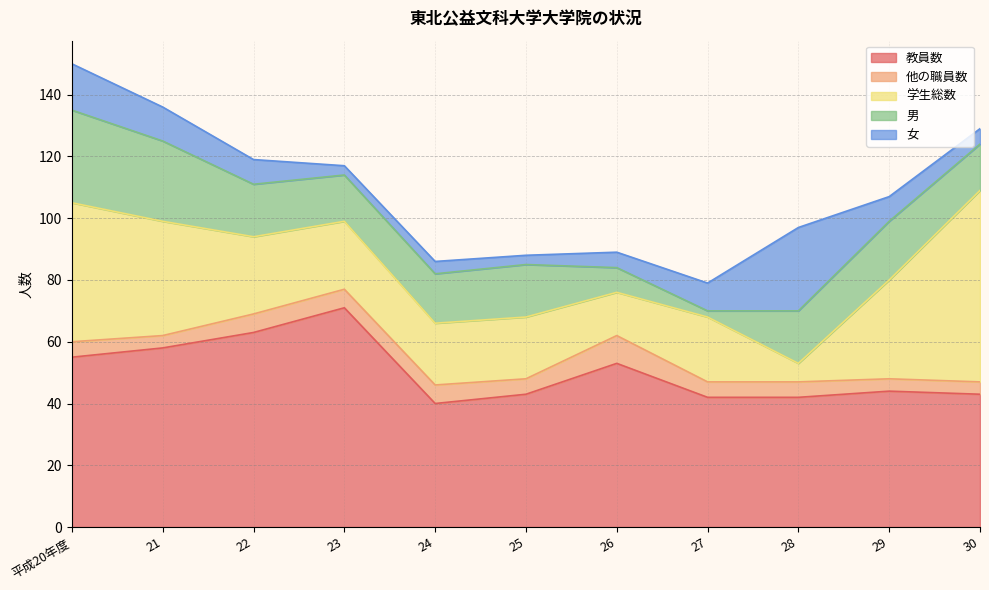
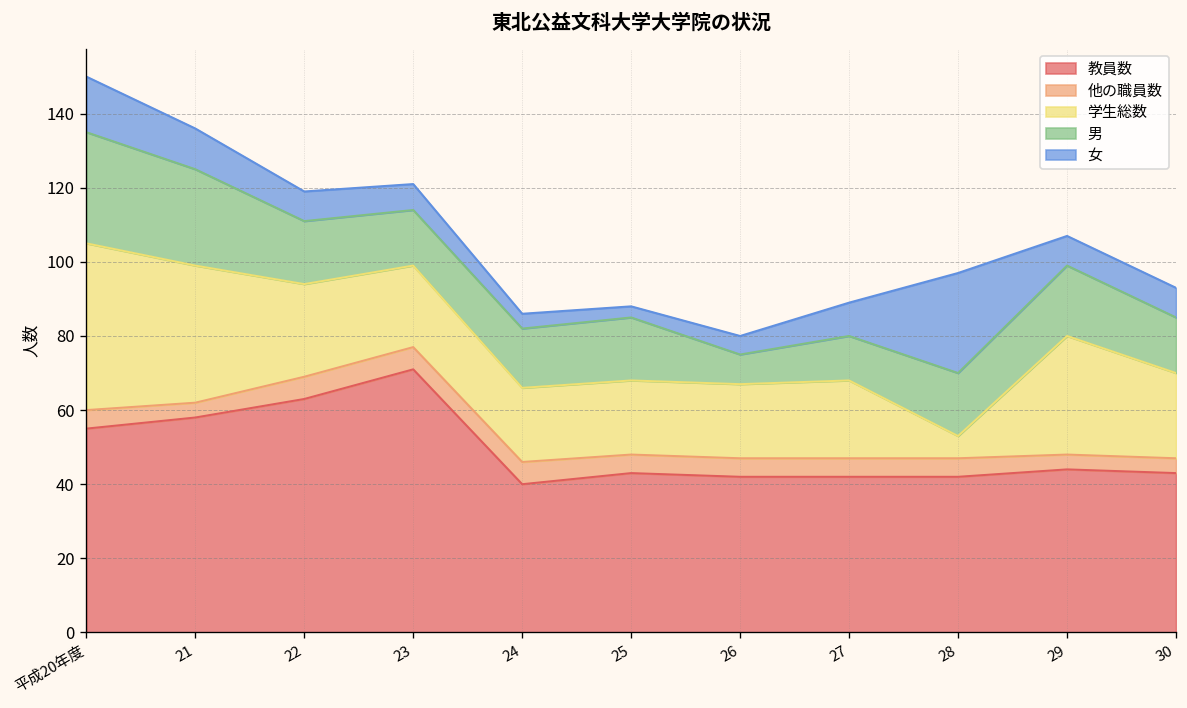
  {
    "教員数": {
      "平成20年度": 55,
      "21": 58,
      "22": 63,
      "23": 71,
      "24": 40,
      "25": 43,
-     "26": 53,
+     "26": 42,
      "27": 42,
      "28": 42,
      "29": 44,
      "30": 43
    },
    "他の職員数": {
      "平成20年度": 5,
      "21": 4,
      "22": 6,
      "23": 6,
      "24": 6,
      "25": 5,
-     "26": 9,
+     "26": 5,
      "27": 5,
      "28": 5,
      "29": 4,
      "30": 4
    },
    "学生総数": {
      "平成20年度": 45,
      "21": 37,
      "22": 25,
      "23": 22,
      "24": 20,
      "25": 20,
-     "26": 14,
+     "26": 20,
      "27": 21,
      "28": 6,
      "29": 32,
-     "30": 62
+     "30": 23
    },
    "男": {
      "平成20年度": 30,
      "21": 26,
      "22": 17,
      "23": 15,
      "24": 16,
      "25": 17,
      "26": 8,
-     "27": 2,
+     "27": 12,
      "28": 17,
      "29": 19,
      "30": 15
    },
    "女": {
      "平成20年度": 15,
      "21": 11,
      "22": 8,
-     "23": 3,
+     "23": 7,
      "24": 4,
      "25": 3,
      "26": 5,
      "27": 9,
      "28": 27,
      "29": 8,
-     "30": 5
+     "30": 8
    }
  }
